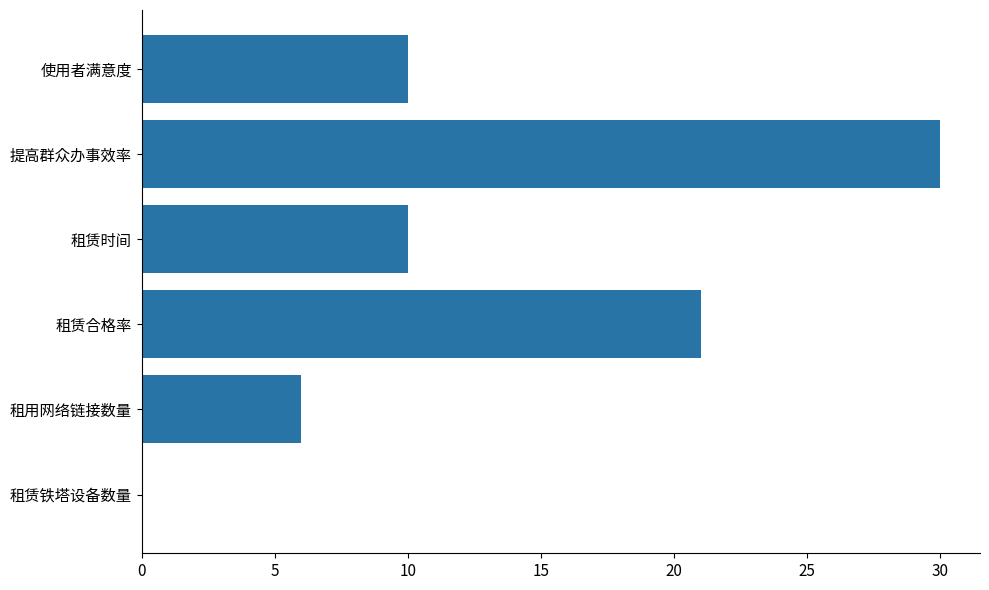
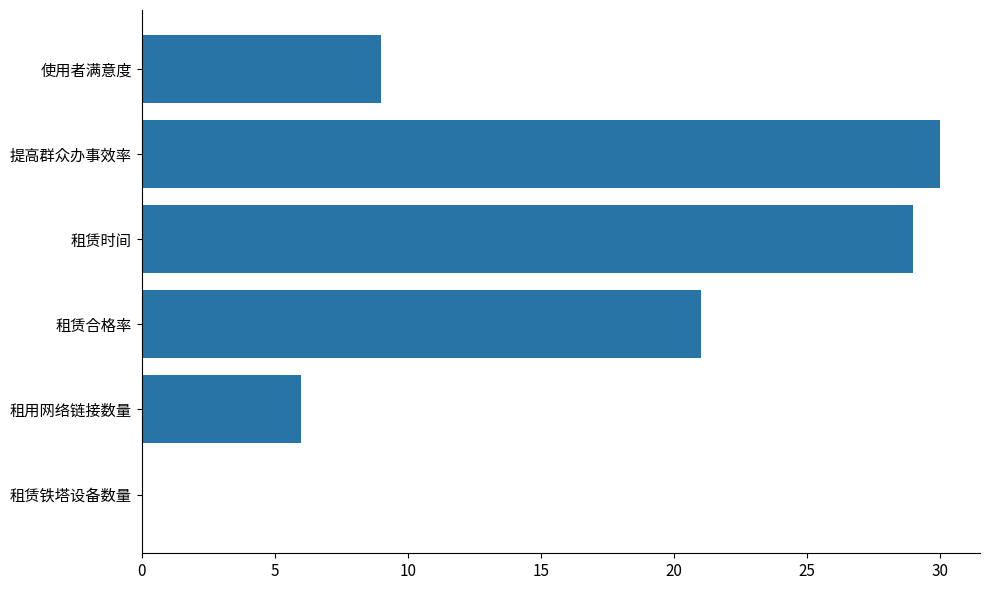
  {
-   "使用者满意度": 10,
+   "使用者满意度": 9,
    "提高群众办事效率": 30,
-   "租赁时间": 10,
+   "租赁时间": 29,
    "租赁合格率": 21,
    "租用网络链接数量": 6,
    "租赁铁塔设备数量": 0
  }
